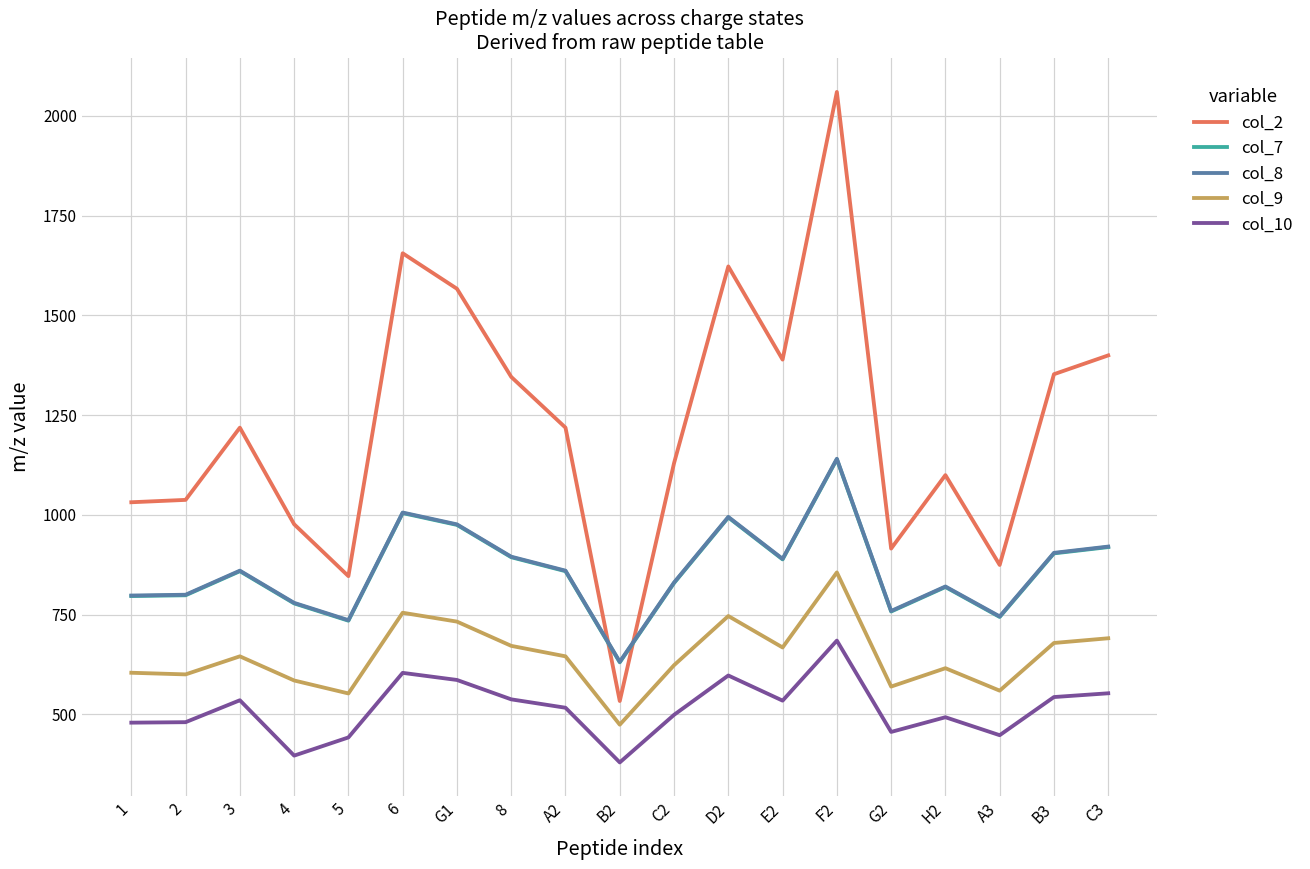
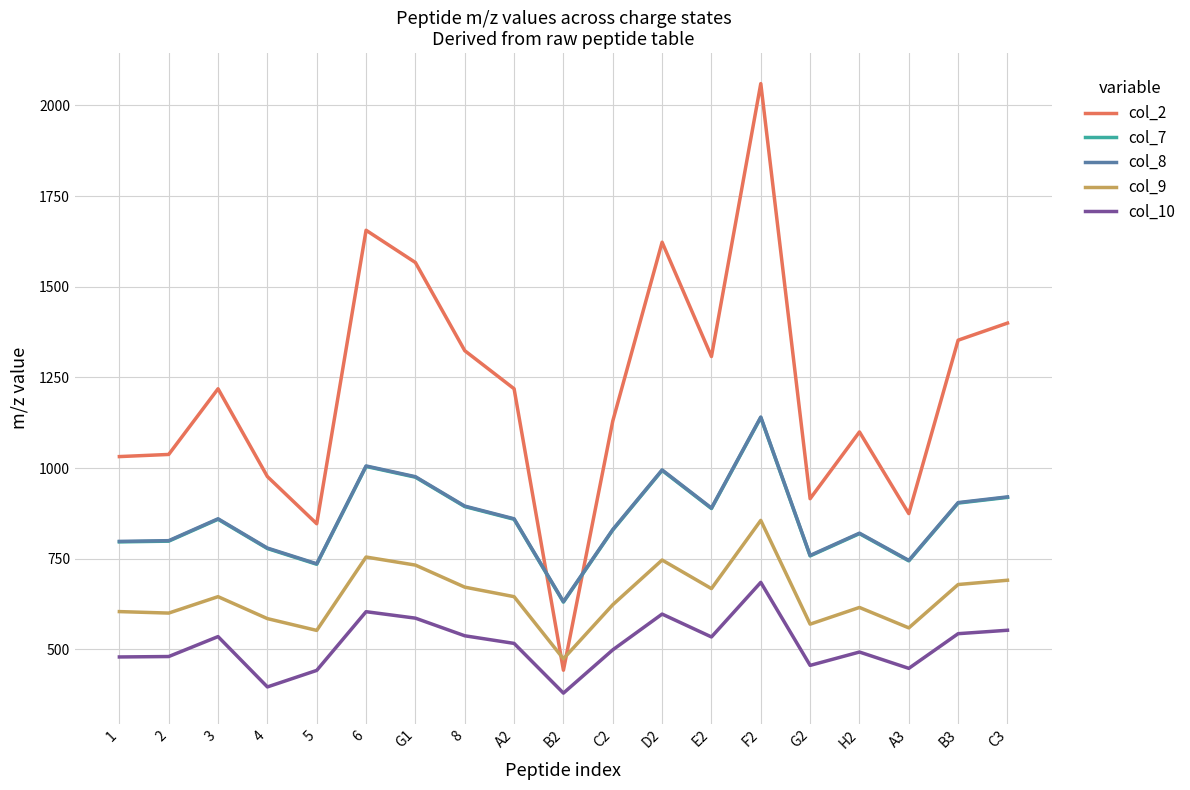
  {
    "col_2": {
      "1": 1030,
      "2": 1040,
      "3": 1220,
      "4": 980,
      "5": 850,
      "6": 1660,
      "G1": 1570,
-     "8": 1350,
+     "8": 1320,
      "A2": 1220,
-     "B2": 530,
+     "B2": 440,
      "C2": 1130,
      "D2": 1620,
-     "E2": 1390,
+     "E2": 1310,
      "F2": 2060,
      "G2": 920,
      "H2": 1100,
      "A3": 870,
      "B3": 1350,
      "C3": 1400
    },
    "col_9": {
      "1": 600,
      "2": 600,
      "3": 650,
      "4": 580,
      "5": 550,
      "6": 750,
      "G1": 730,
      "8": 670,
      "A2": 650,
      "B2": 470,
      "C2": 620,
      "D2": 750,
      "E2": 670,
      "F2": 860,
      "G2": 570,
      "H2": 620,
      "A3": 560,
      "B3": 680,
      "C3": 690
    }
  }
